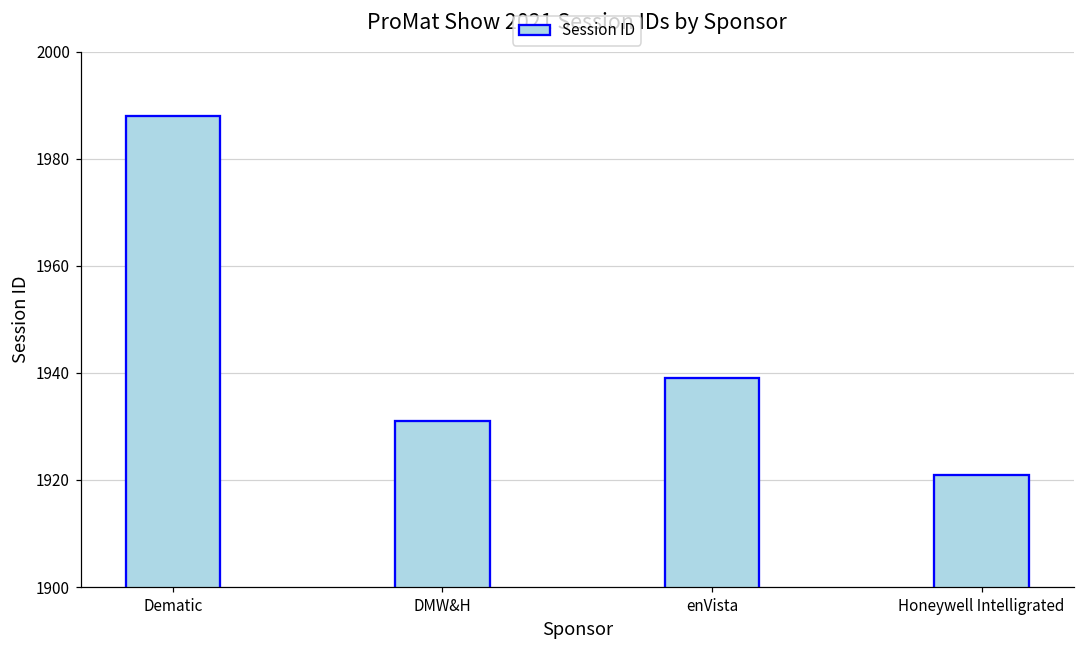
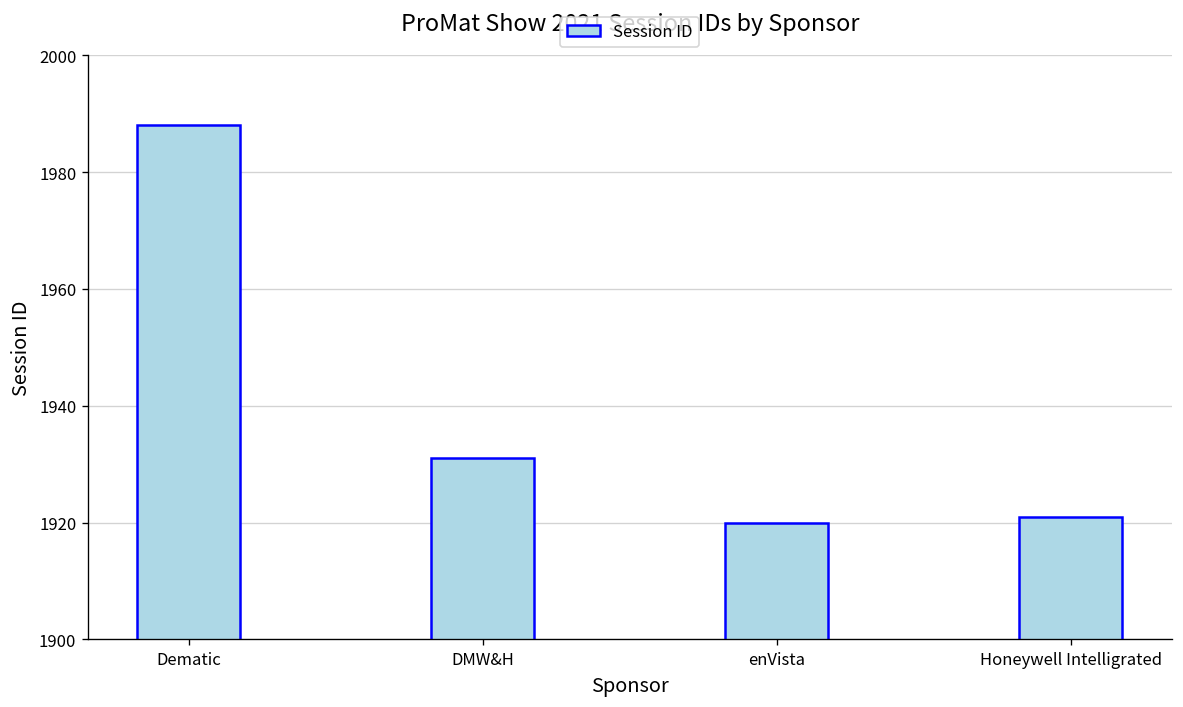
  {
    "Dematic": 1988,
    "DMW&H": 1931,
-   "enVista": 1939,
+   "enVista": 1920,
    "Honeywell Intelligrated": 1921
  }
